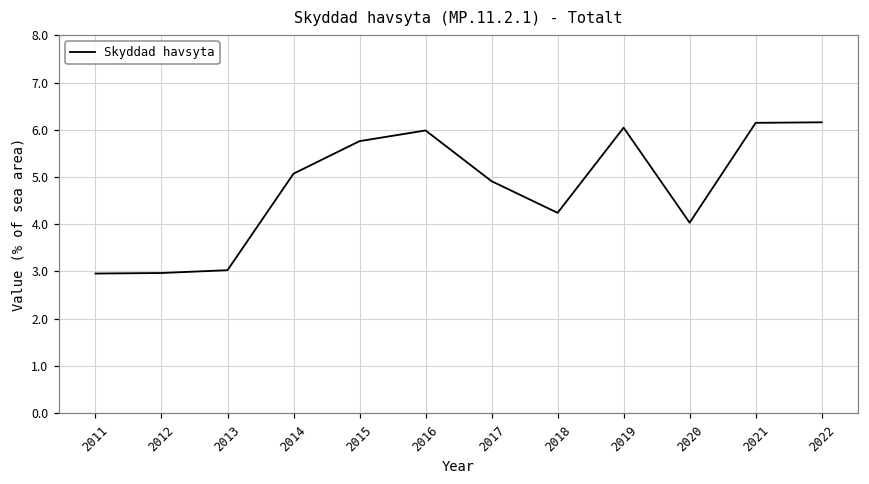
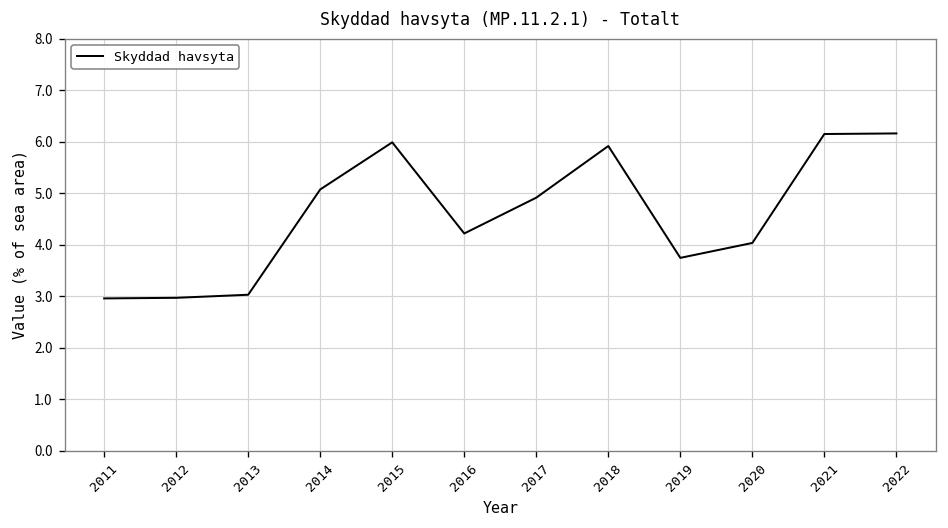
  {
    "2011": 3.0,
    "2012": 3.0,
    "2013": 3.0,
    "2014": 5.1,
-   "2015": 5.8,
-   "2016": 6.0,
+   "2015": 6.0,
+   "2016": 4.2,
    "2017": 4.9,
-   "2018": 4.2,
-   "2019": 6.0,
+   "2018": 5.9,
+   "2019": 3.7,
    "2020": 4.0,
    "2021": 6.1,
    "2022": 6.2
  }
